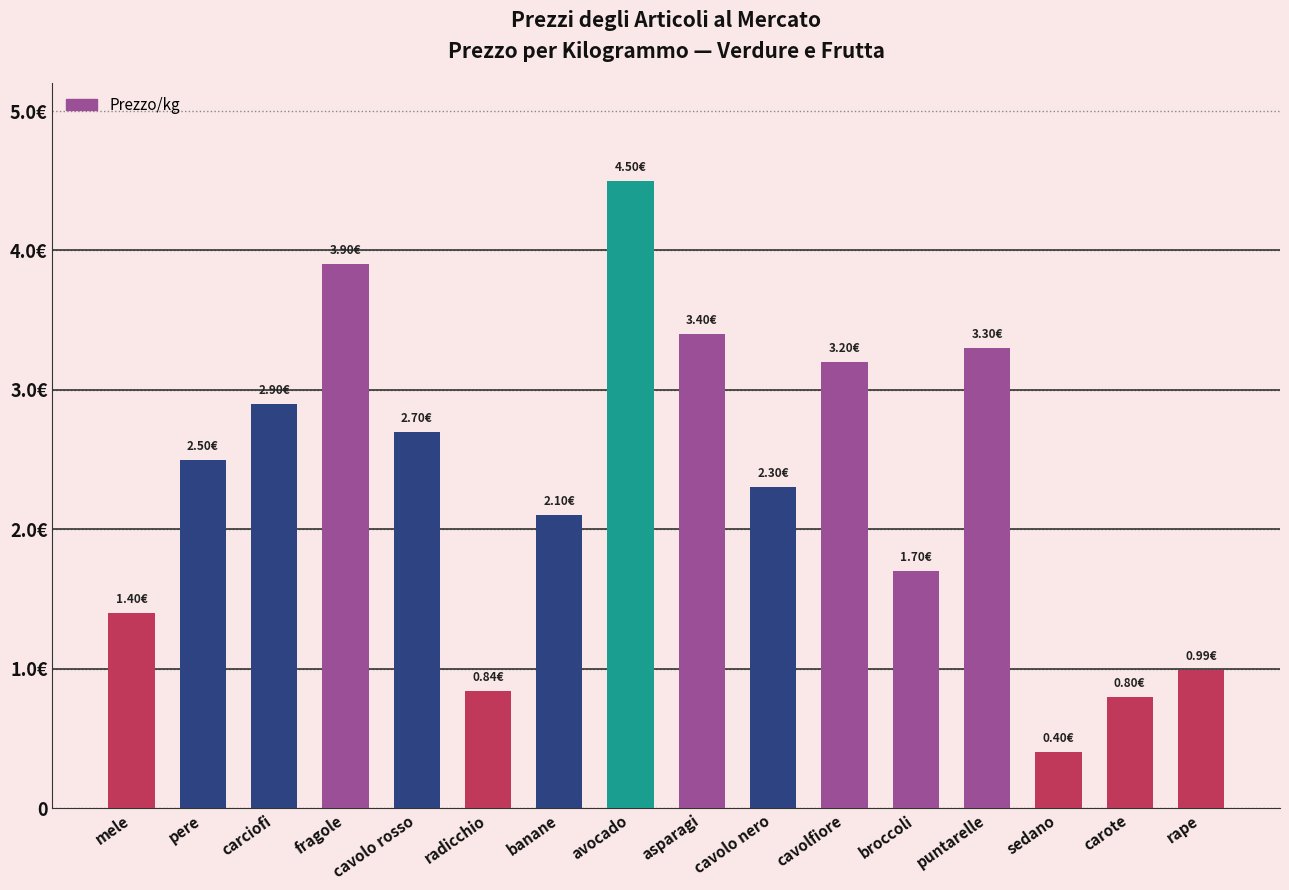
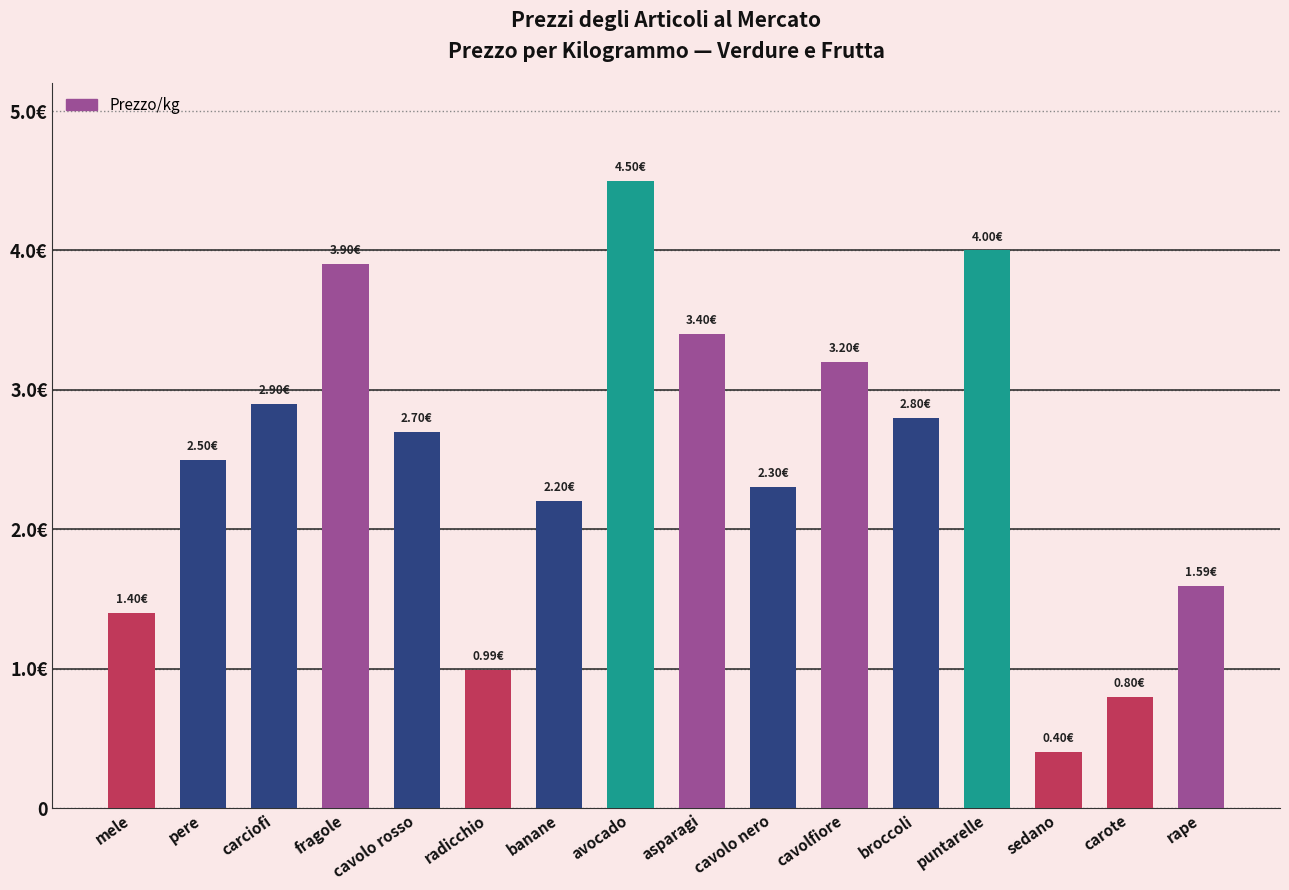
  {
    "mele": "1.40€",
    "pere": "2.50€",
    "carciofi": "2.90€",
    "fragole": "3.90€",
    "cavolo rosso": "2.70€",
-   "radicchio": "0.84€",
-   "banane": "2.10€",
+   "radicchio": "0.99€",
+   "banane": "2.20€",
    "avocado": "4.50€",
    "asparagi": "3.40€",
    "cavolo nero": "2.30€",
    "cavolfiore": "3.20€",
-   "broccoli": "1.70€",
-   "puntarelle": "3.30€",
+   "broccoli": "2.80€",
+   "puntarelle": "4.00€",
    "sedano": "0.40€",
    "carote": "0.80€",
-   "rape": "0.99€"
+   "rape": "1.59€"
  }
